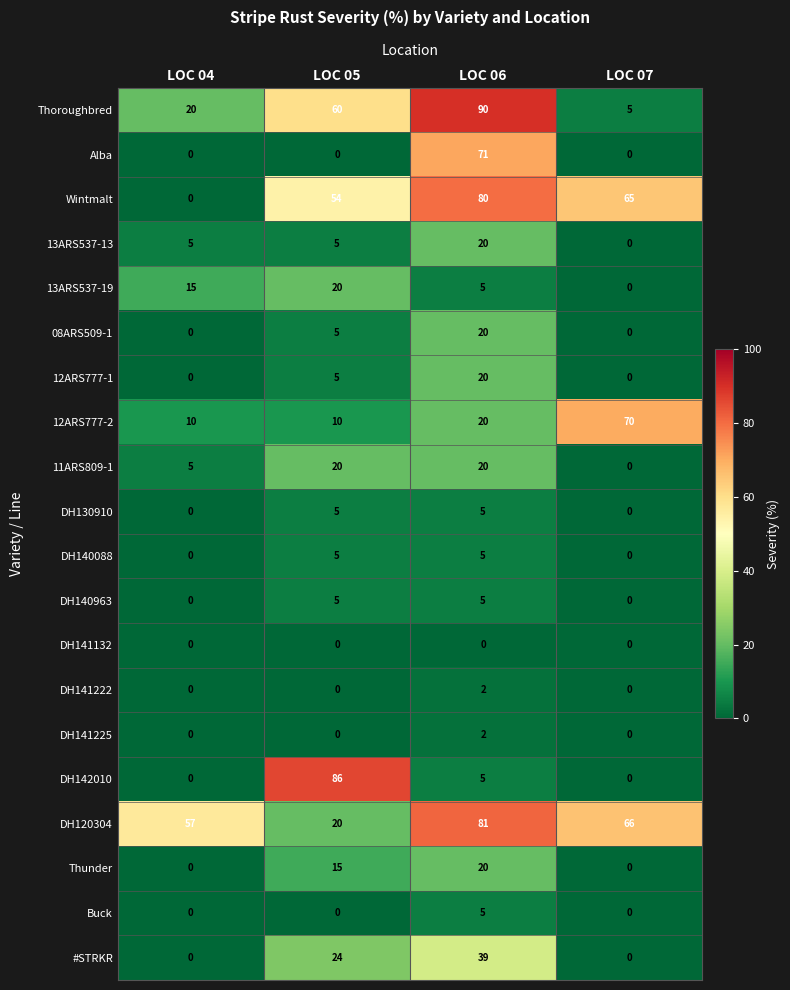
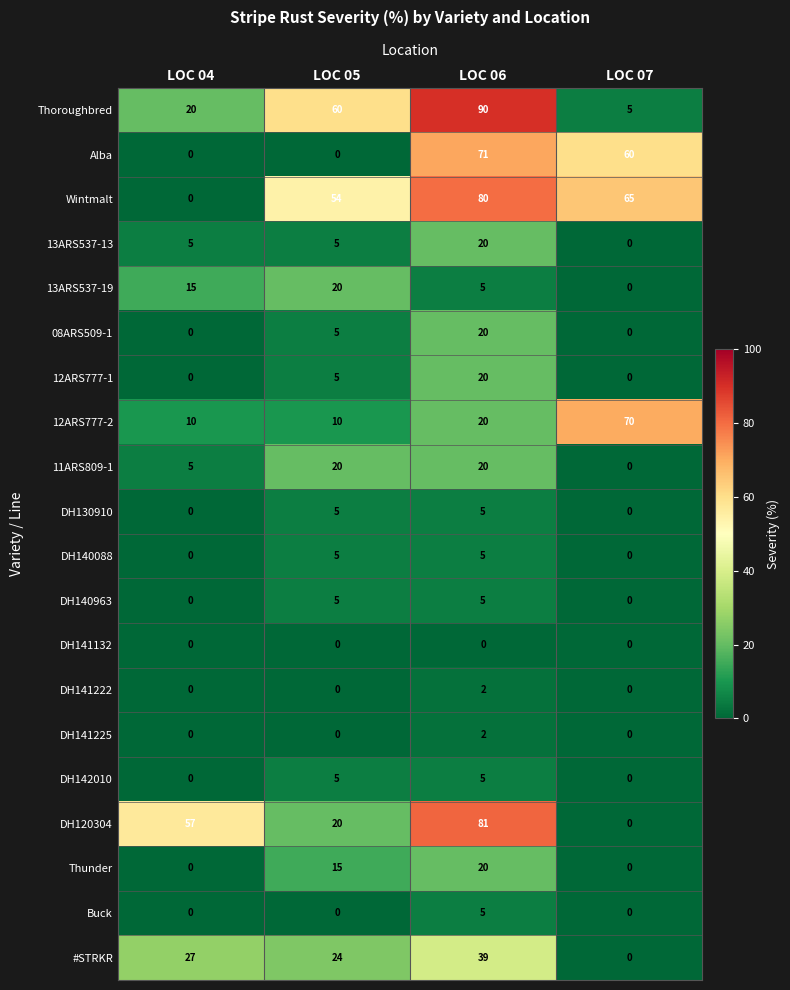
  {
    "Thoroughbred": {
      "LOC 04": 20,
      "LOC 05": 60,
      "LOC 06": 90,
      "LOC 07": 5
    },
    "Alba": {
      "LOC 04": 0,
      "LOC 05": 0,
      "LOC 06": 71,
-     "LOC 07": 0
+     "LOC 07": 60
    },
    "Wintmalt": {
      "LOC 04": 0,
      "LOC 05": 54,
      "LOC 06": 80,
      "LOC 07": 65
    },
    "13ARS537-13": {
      "LOC 04": 5,
      "LOC 05": 5,
      "LOC 06": 20,
      "LOC 07": 0
    },
    "13ARS537-19": {
      "LOC 04": 15,
      "LOC 05": 20,
      "LOC 06": 5,
      "LOC 07": 0
    },
    "08ARS509-1": {
      "LOC 04": 0,
      "LOC 05": 5,
      "LOC 06": 20,
      "LOC 07": 0
    },
    "12ARS777-1": {
      "LOC 04": 0,
      "LOC 05": 5,
      "LOC 06": 20,
      "LOC 07": 0
    },
    "12ARS777-2": {
      "LOC 04": 10,
      "LOC 05": 10,
      "LOC 06": 20,
      "LOC 07": 70
    },
    "11ARS809-1": {
      "LOC 04": 5,
      "LOC 05": 20,
      "LOC 06": 20,
      "LOC 07": 0
    },
    "DH130910": {
      "LOC 04": 0,
      "LOC 05": 5,
      "LOC 06": 5,
      "LOC 07": 0
    },
    "DH140088": {
      "LOC 04": 0,
      "LOC 05": 5,
      "LOC 06": 5,
      "LOC 07": 0
    },
    "DH140963": {
      "LOC 04": 0,
      "LOC 05": 5,
      "LOC 06": 5,
      "LOC 07": 0
    },
    "DH141132": {
      "LOC 04": 0,
      "LOC 05": 0,
      "LOC 06": 0,
      "LOC 07": 0
    },
    "DH141222": {
      "LOC 04": 0,
      "LOC 05": 0,
      "LOC 06": 2,
      "LOC 07": 0
    },
    "DH141225": {
      "LOC 04": 0,
      "LOC 05": 0,
      "LOC 06": 2,
      "LOC 07": 0
    },
    "DH142010": {
      "LOC 04": 0,
-     "LOC 05": 86,
+     "LOC 05": 5,
      "LOC 06": 5,
      "LOC 07": 0
    },
    "DH120304": {
      "LOC 04": 57,
      "LOC 05": 20,
      "LOC 06": 81,
-     "LOC 07": 66
+     "LOC 07": 0
    },
    "Thunder": {
      "LOC 04": 0,
      "LOC 05": 15,
      "LOC 06": 20,
      "LOC 07": 0
    },
    "Buck": {
      "LOC 04": 0,
      "LOC 05": 0,
      "LOC 06": 5,
      "LOC 07": 0
    },
    "#STRKR": {
-     "LOC 04": 0,
+     "LOC 04": 27,
      "LOC 05": 24,
      "LOC 06": 39,
      "LOC 07": 0
    }
  }
